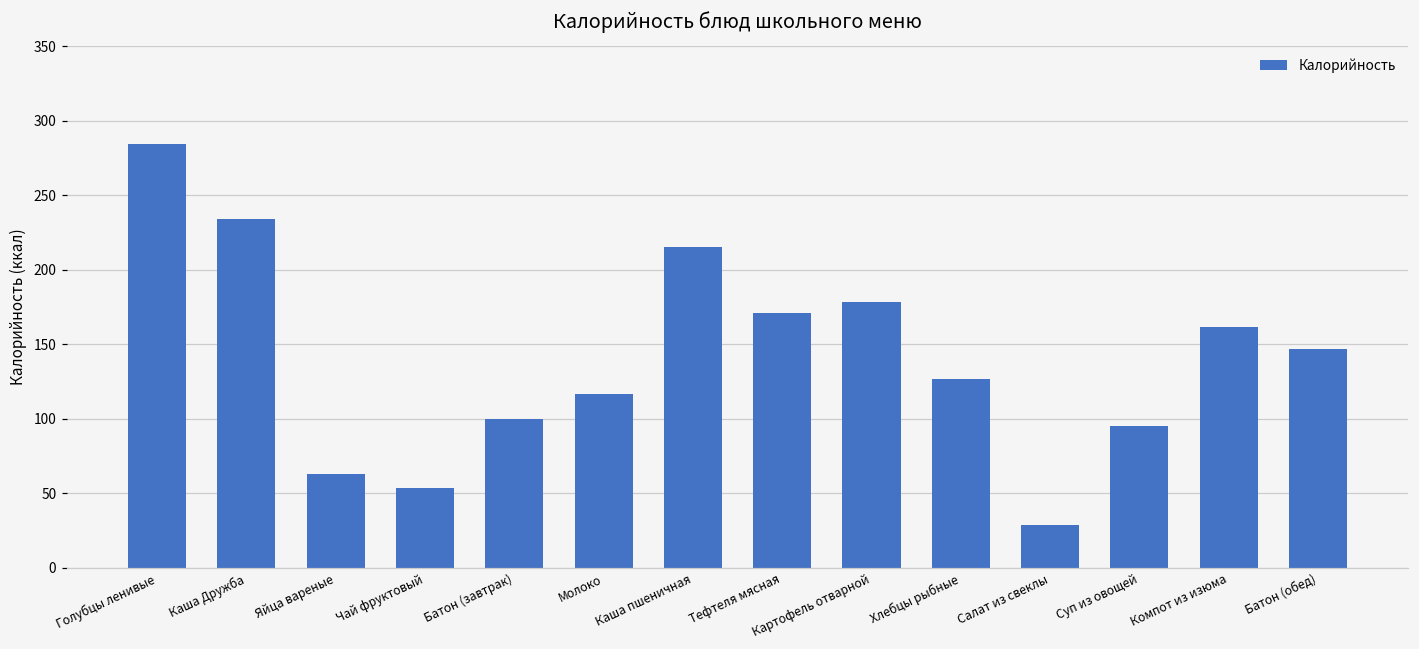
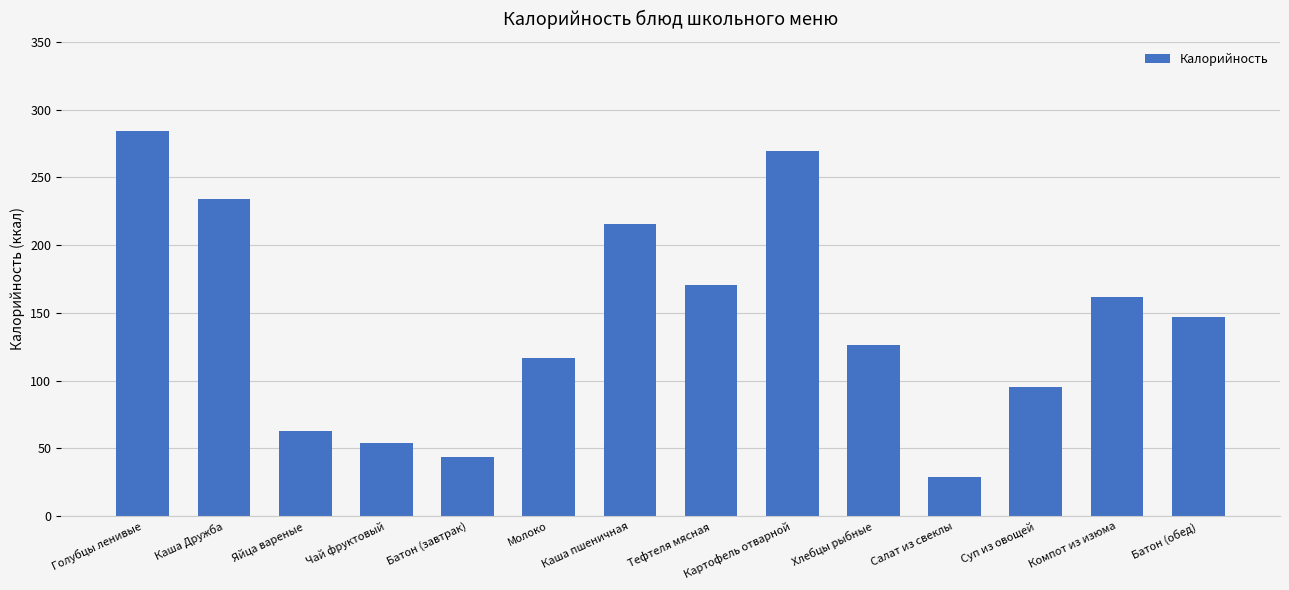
  {
    "Голубцы ленивые": 284,
    "Каша Дружба": 234,
    "Яйца вареные": 63,
    "Чай фруктовый": 54,
-   "Батон (завтрак)": 100,
+   "Батон (завтрак)": 44,
    "Молоко": 116,
    "Каша пшеничная": 216,
    "Тефтеля мясная": 171,
-   "Картофель отварной": 178,
+   "Картофель отварной": 270,
    "Хлебцы рыбные": 126,
    "Салат из свеклы": 29,
    "Суп из овощей": 95,
    "Компот из изюма": 162,
    "Батон (обед)": 147
  }
